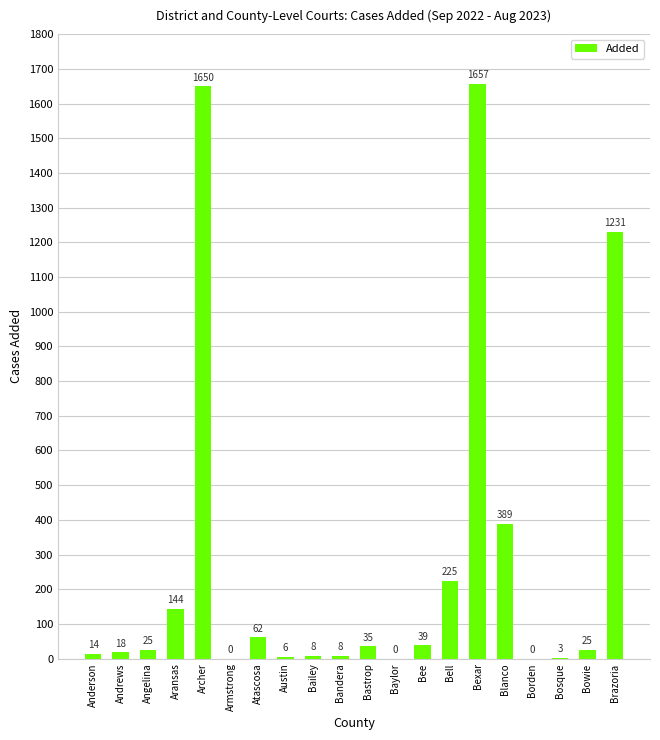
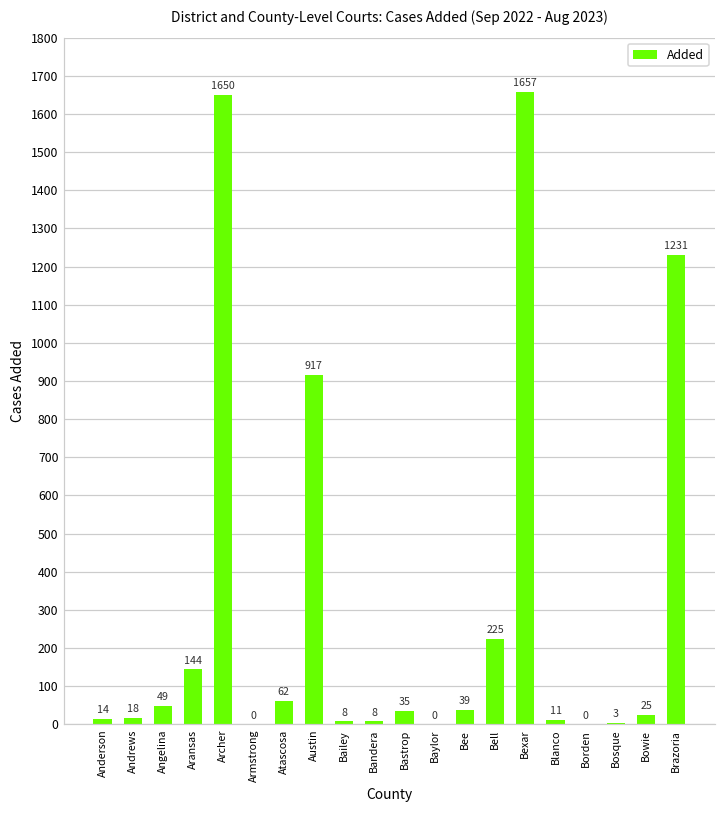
  {
    "Anderson": 14,
    "Andrews": 18,
-   "Angelina": 25,
+   "Angelina": 49,
    "Aransas": 144,
    "Archer": 1650,
    "Armstrong": 0,
    "Atascosa": 62,
-   "Austin": 6,
+   "Austin": 917,
    "Bailey": 8,
    "Bandera": 8,
    "Bastrop": 35,
    "Baylor": 0,
    "Bee": 39,
    "Bell": 225,
    "Bexar": 1657,
-   "Blanco": 389,
+   "Blanco": 11,
    "Borden": 0,
    "Bosque": 3,
    "Bowie": 25,
    "Brazoria": 1231
  }
